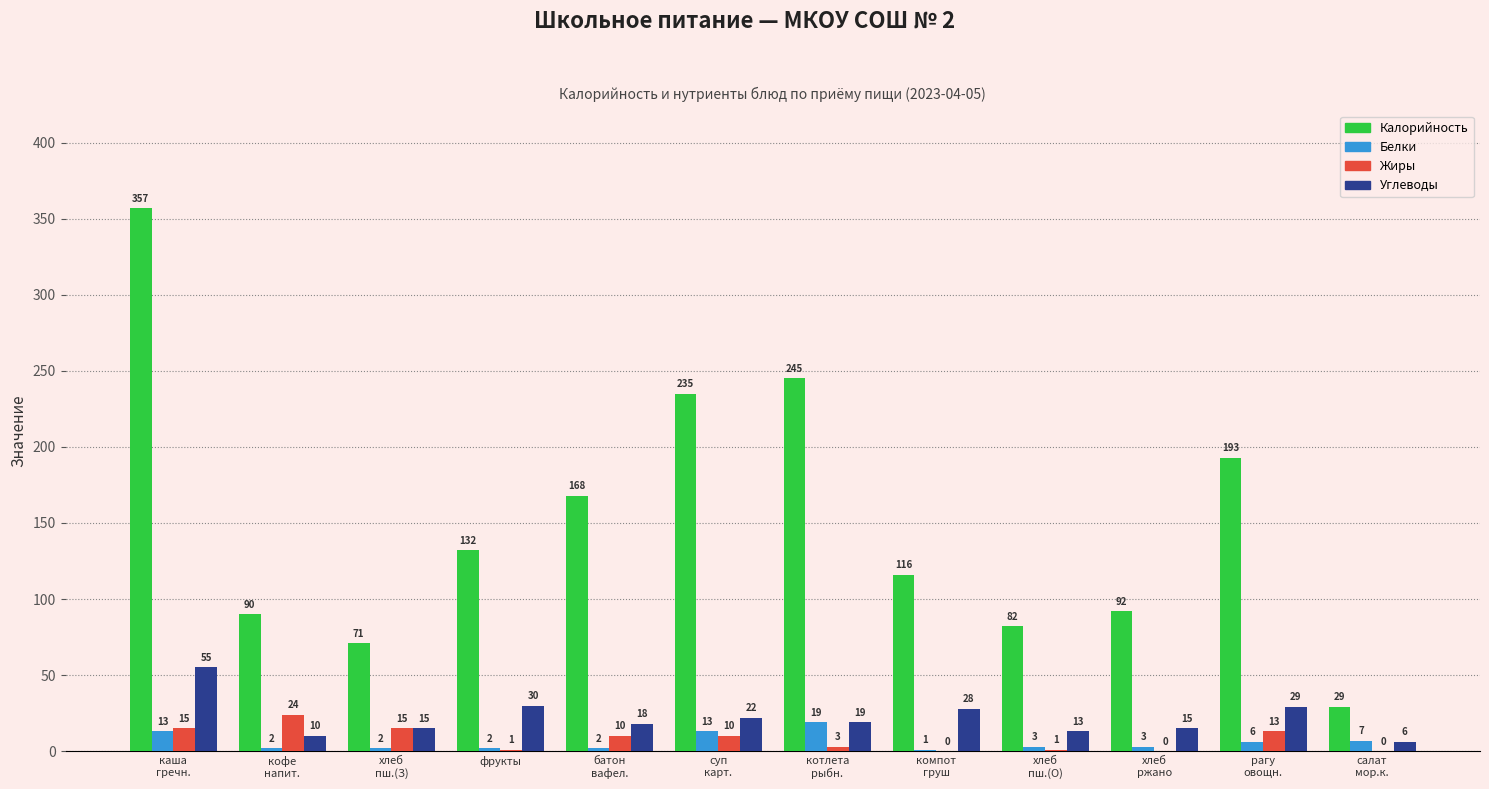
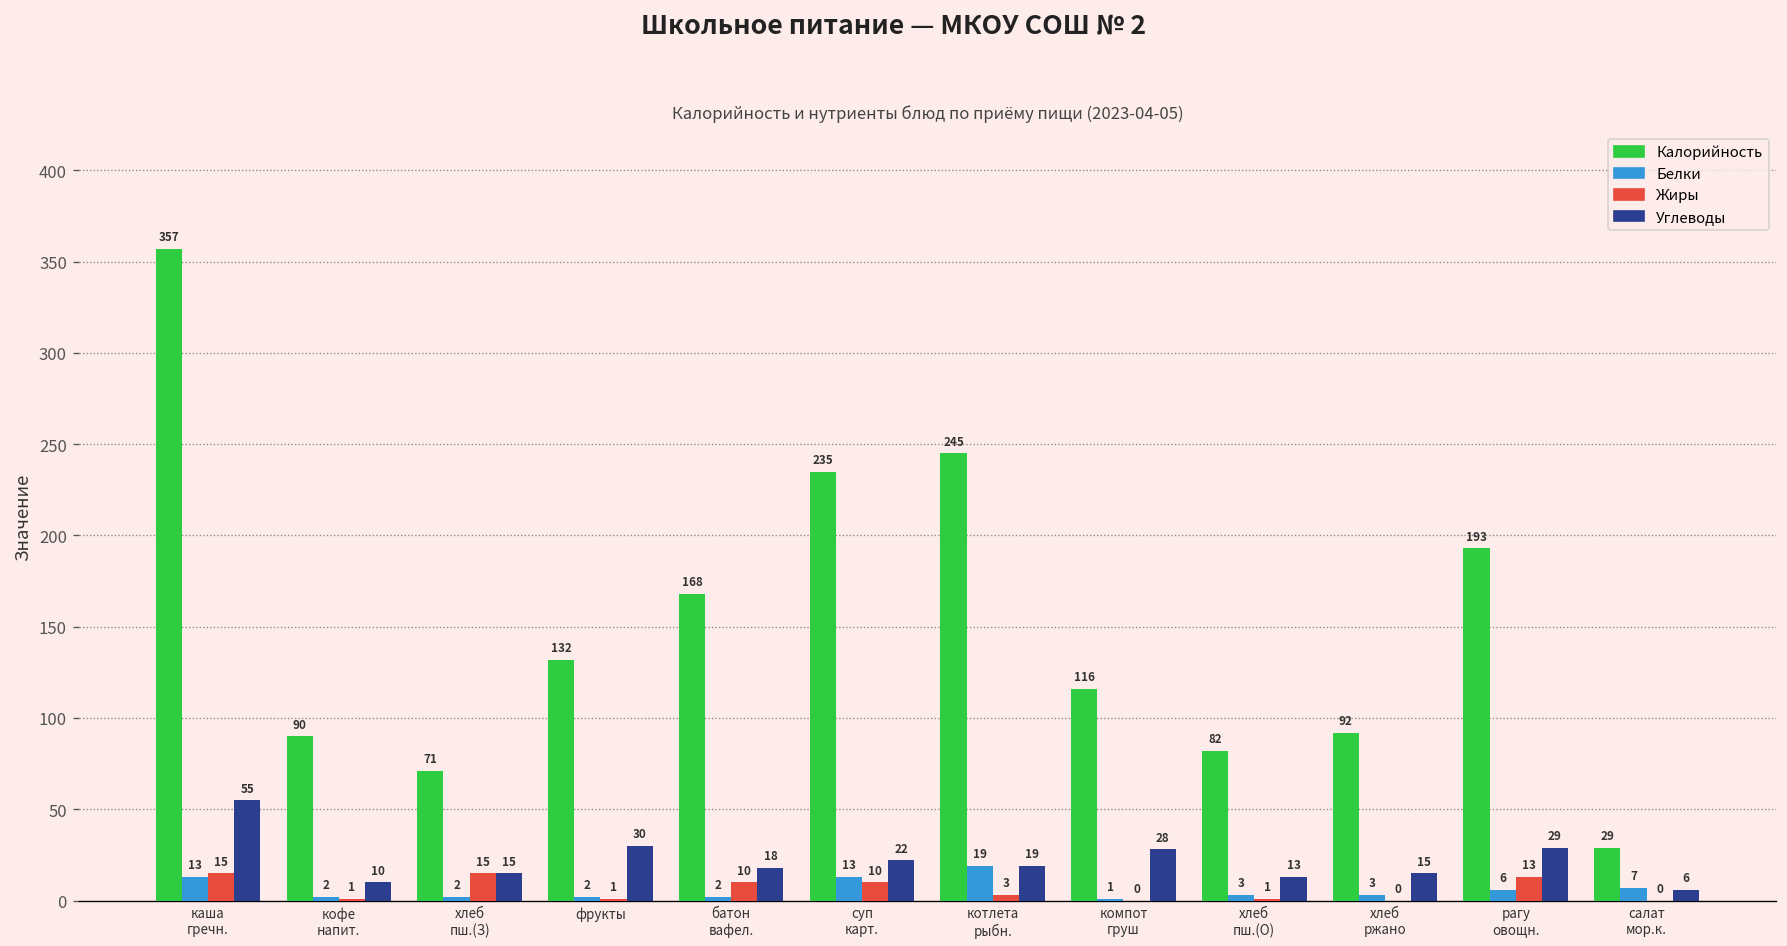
  {
    "Калорийность": {
      "каша гречн.": 357,
      "кофе напит.": 90,
      "хлеб пш.(З)": 71,
      "фрукты": 132,
      "батон вафел.": 168,
      "суп карт.": 235,
      "котлета рыбн.": 245,
      "компот груш": 116,
      "хлеб пш.(О)": 82,
      "хлеб ржано": 92,
      "рагу овощн.": 193,
      "салат мор.к.": 29
    },
    "Белки": {
      "каша гречн.": 13,
      "кофе напит.": 2,
      "хлеб пш.(З)": 2,
      "фрукты": 2,
      "батон вафел.": 2,
      "суп карт.": 13,
      "котлета рыбн.": 19,
      "компот груш": 1,
      "хлеб пш.(О)": 3,
      "хлеб ржано": 3,
      "рагу овощн.": 6,
      "салат мор.к.": 7
    },
    "Жиры": {
      "каша гречн.": 15,
-     "кофе напит.": 24,
+     "кофе напит.": 1,
      "хлеб пш.(З)": 15,
      "фрукты": 1,
      "батон вафел.": 10,
      "суп карт.": 10,
      "котлета рыбн.": 3,
      "компот груш": 0,
      "хлеб пш.(О)": 1,
      "хлеб ржано": 0,
      "рагу овощн.": 13,
      "салат мор.к.": 0
    },
    "Углеводы": {
      "каша гречн.": 55,
      "кофе напит.": 10,
      "хлеб пш.(З)": 15,
      "фрукты": 30,
      "батон вафел.": 18,
      "суп карт.": 22,
      "котлета рыбн.": 19,
      "компот груш": 28,
      "хлеб пш.(О)": 13,
      "хлеб ржано": 15,
      "рагу овощн.": 29,
      "салат мор.к.": 6
    }
  }
